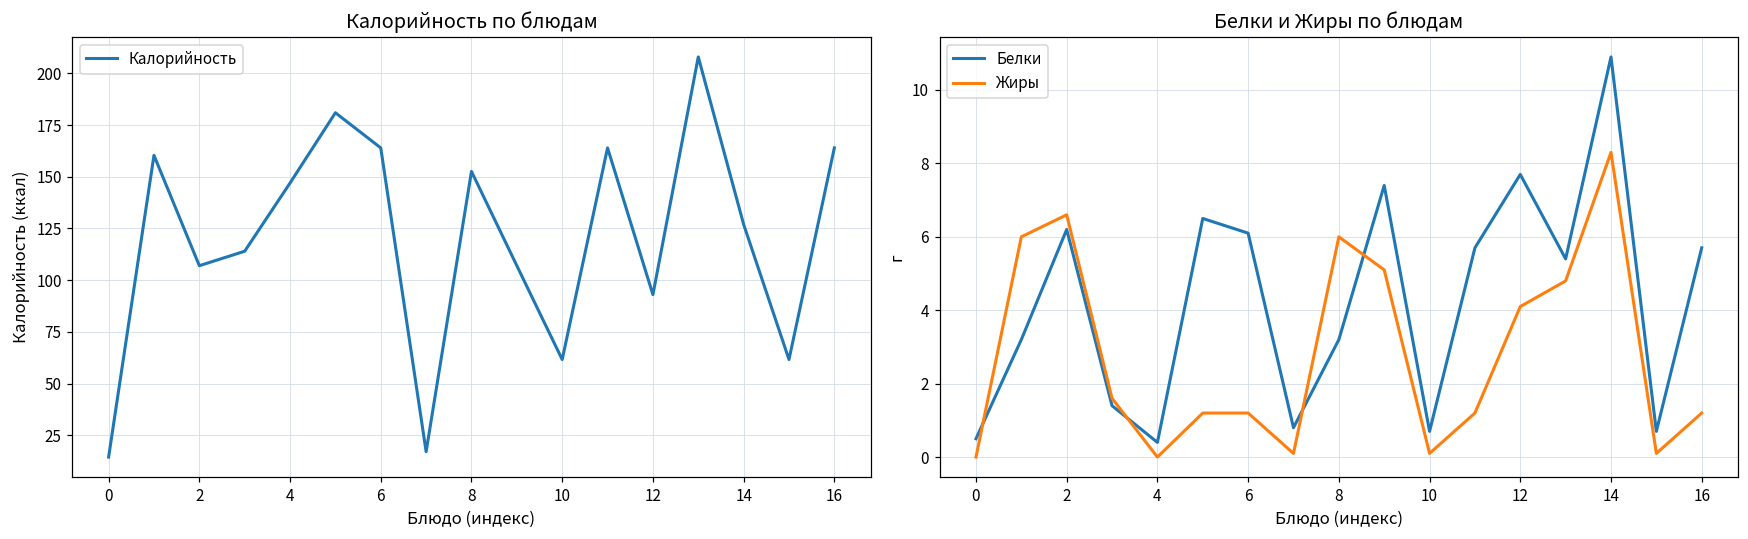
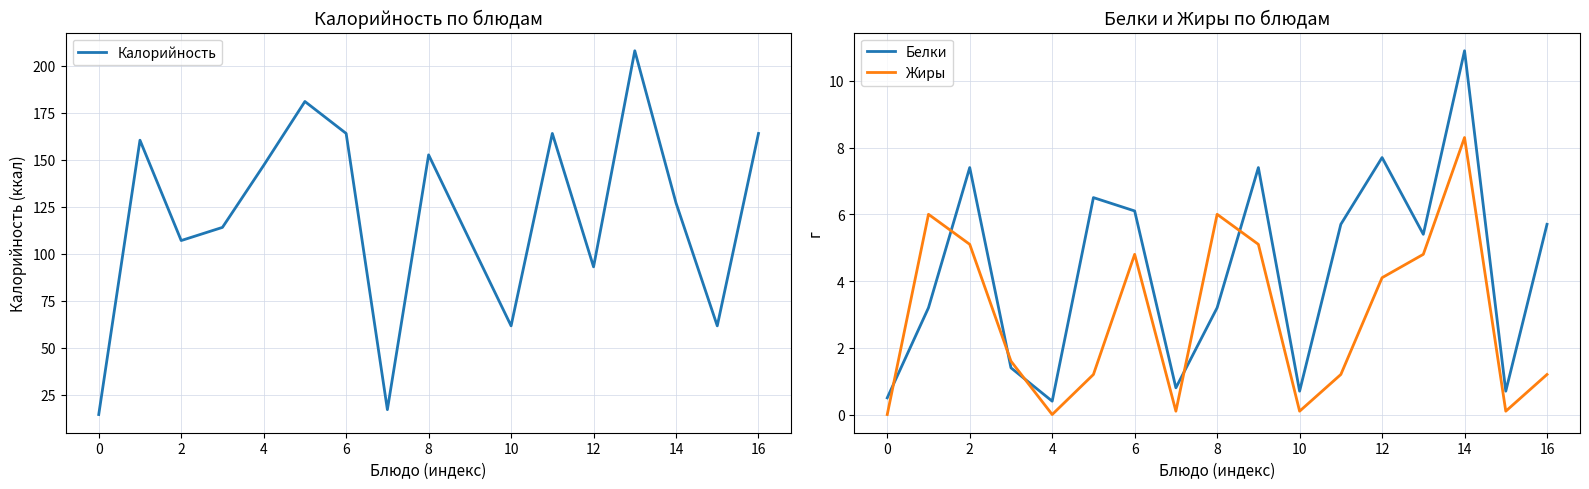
  {
    "Калорийность по блюдам": {
      "0": 14,
      "2": 107,
      "4": 147,
      "6": 164,
      "8": 153,
      "10": 62,
      "12": 93,
      "14": 127,
      "16": 164
    },
    "Белки и Жиры по блюдам": {
      "Белки": {
        "0": 0.5,
-       "2": 6.2,
+       "2": 7.4,
        "4": 0.4,
        "6": 6.1,
        "8": 3.2,
        "10": 0.7,
        "12": 7.7,
        "14": 10.9,
        "16": 5.7
      },
      "Жиры": {
        "0": 0.0,
-       "2": 6.6,
+       "2": 5.1,
        "4": 0.0,
-       "6": 1.2,
+       "6": 4.8,
        "8": 6.0,
        "10": 0.1,
        "12": 4.1,
        "14": 8.3,
        "16": 1.2
      }
    }
  }
